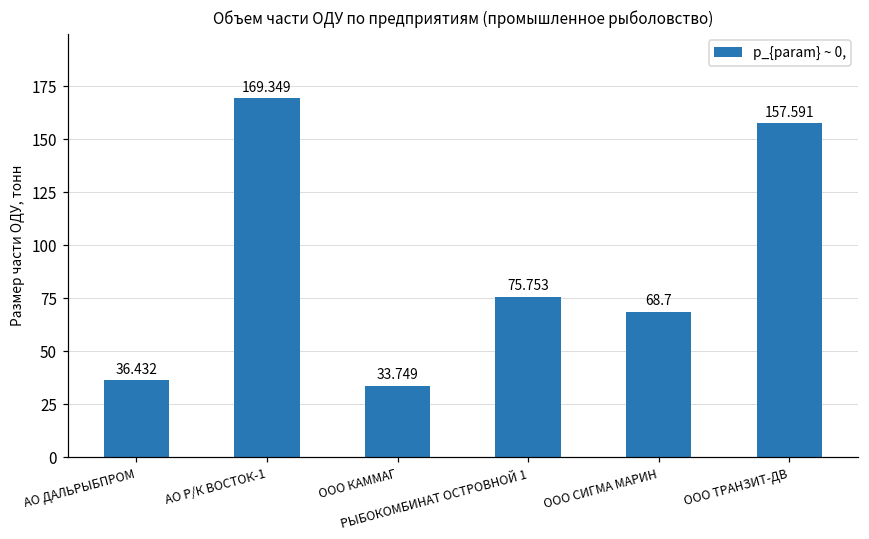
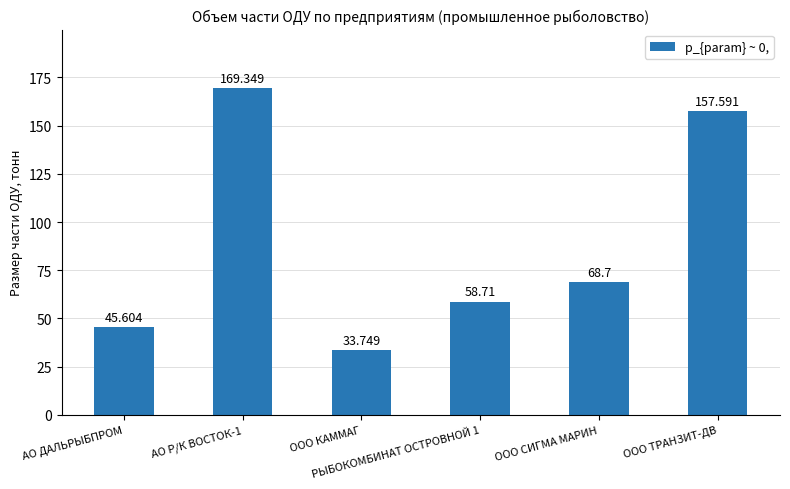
  {
-   "АО ДАЛЬРЫБПРОМ": 36.432,
+   "АО ДАЛЬРЫБПРОМ": 45.604,
    "АО Р/К ВОСТОК-1": 169.349,
    "ООО КАММАГ": 33.749,
-   "РЫБОКОМБИНАТ ОСТРОВНОЙ 1": 75.753,
+   "РЫБОКОМБИНАТ ОСТРОВНОЙ 1": 58.71,
    "ООО СИГМА МАРИН": 68.7,
    "ООО ТРАНЗИТ-ДВ": 157.591
  }
